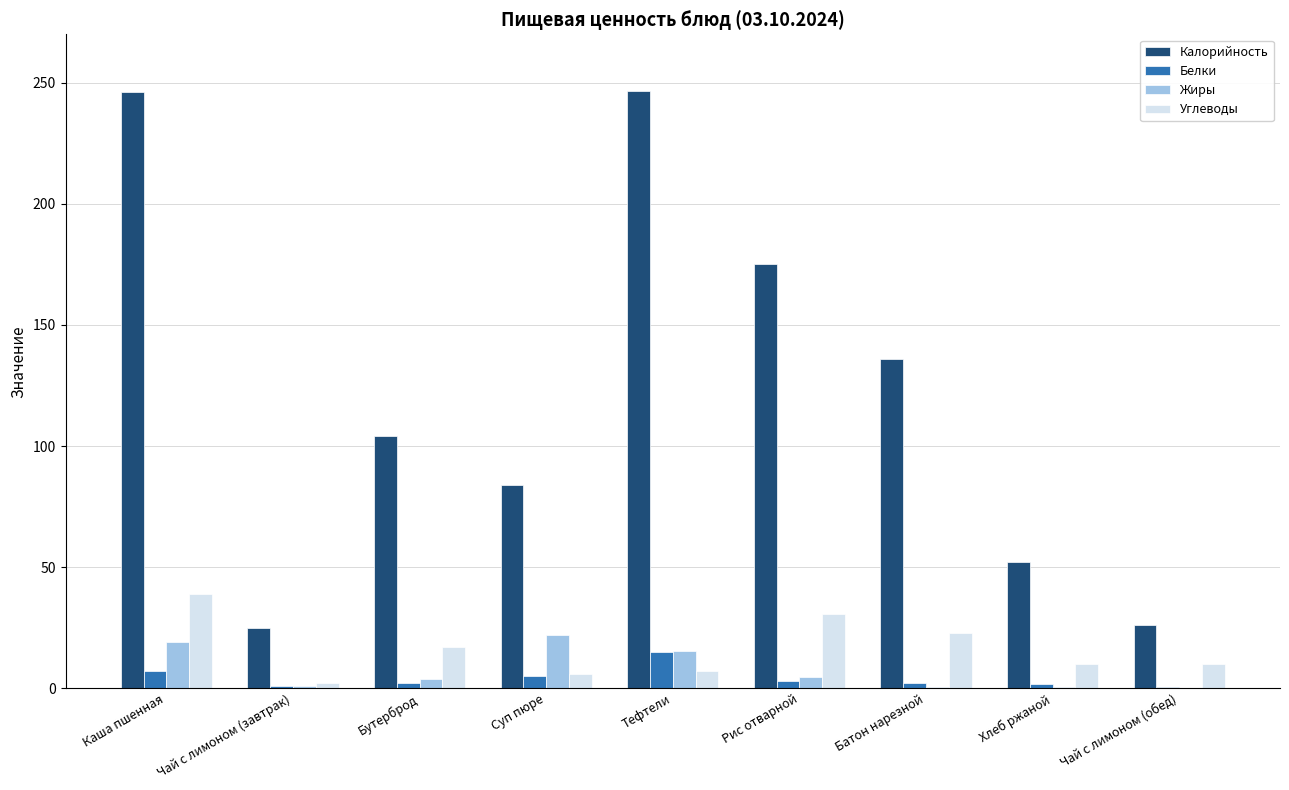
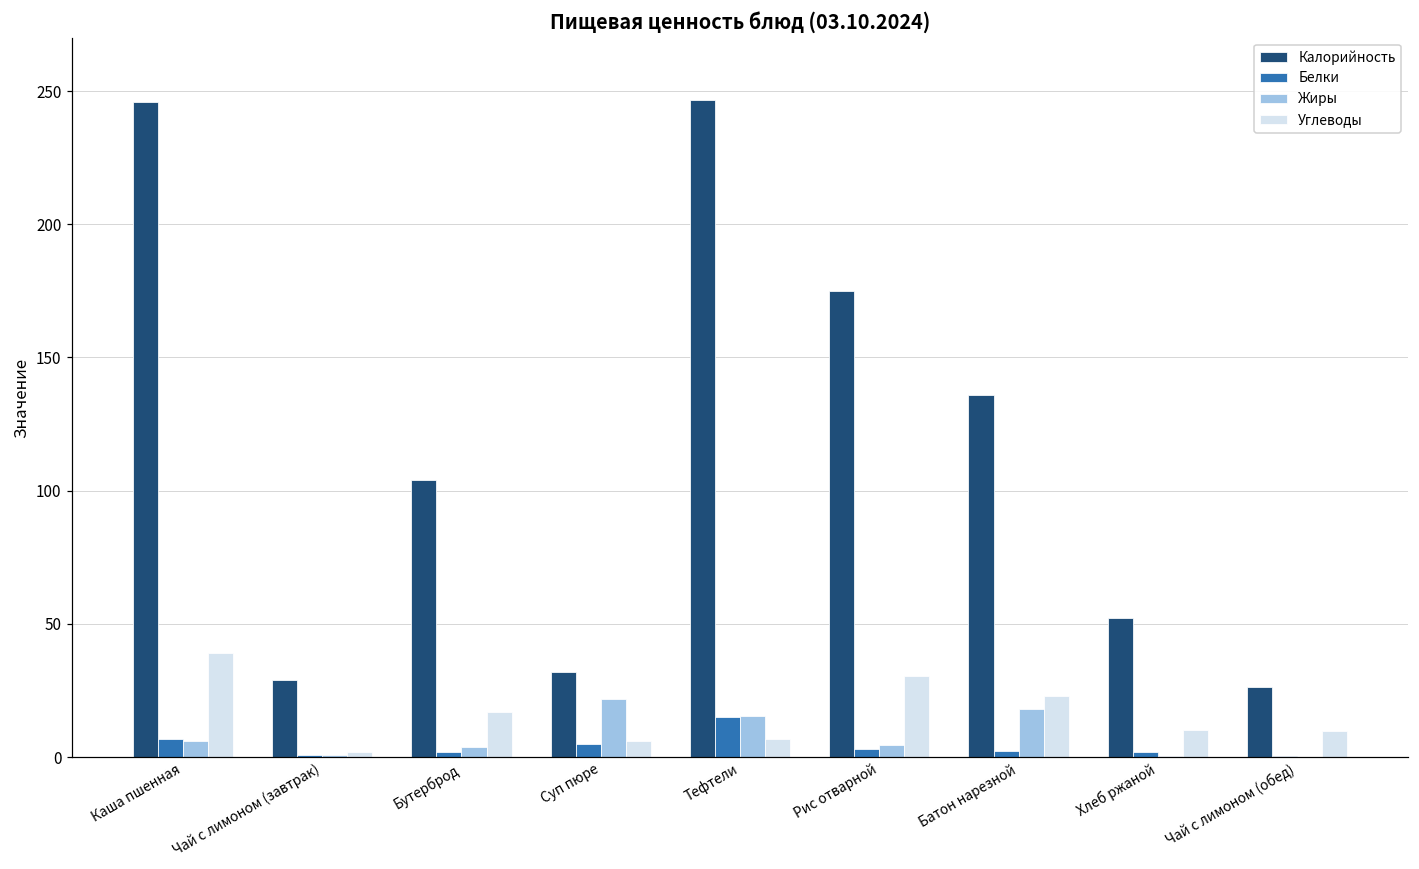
  {
    "Калорийность": {
      "Каша пшенная": 246,
-     "Чай с лимоном (завтрак)": 25,
+     "Чай с лимоном (завтрак)": 29,
      "Бутерброд": 104,
-     "Суп пюре": 84,
+     "Суп пюре": 32,
      "Тефтели": 247,
      "Рис отварной": 175,
      "Батон нарезной": 136,
      "Хлеб ржаной": 52,
      "Чай с лимоном (обед)": 26
    },
    "Белки": {
      "Каша пшенная": 7,
      "Бутерброд": 2,
      "Суп пюре": 5,
      "Тефтели": 15,
      "Рис отварной": 3,
      "Батон нарезной": 2,
      "Хлеб ржаной": 2
    },
    "Жиры": {
-     "Каша пшенная": 19,
+     "Каша пшенная": 6,
      "Бутерброд": 4,
      "Суп пюре": 22,
      "Тефтели": 15,
      "Рис отварной": 5,
-     "Батон нарезной": 0,
+     "Батон нарезной": 18,
      "Чай с лимоном (обед)": 0
    },
    "Углеводы": {
      "Каша пшенная": 39,
      "Чай с лимоном (завтрак)": 2,
      "Бутерброд": 17,
      "Суп пюре": 6,
      "Тефтели": 7,
      "Рис отварной": 31,
      "Батон нарезной": 23,
      "Хлеб ржаной": 10,
      "Чай с лимоном (обед)": 10
    }
  }
